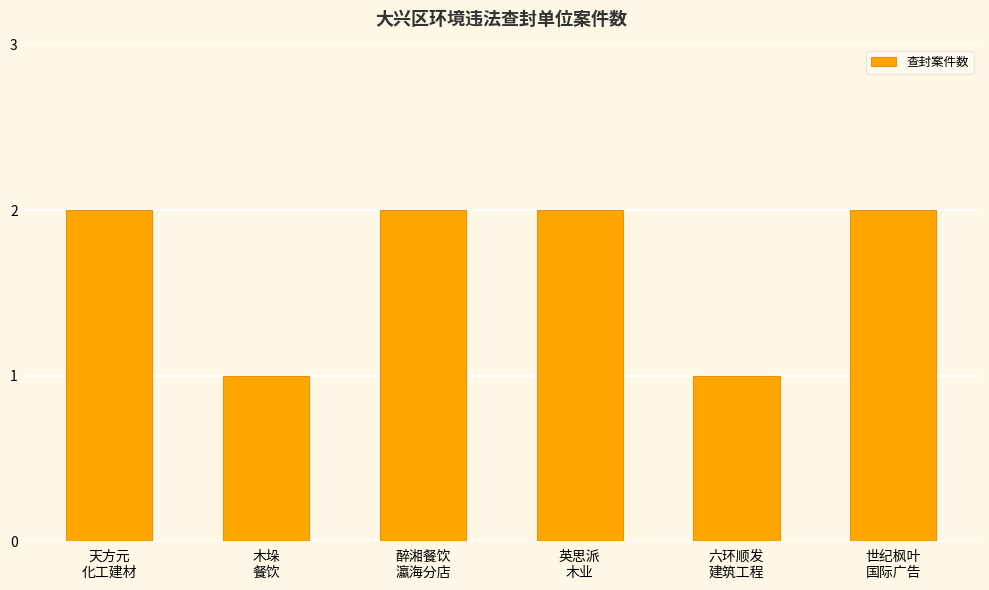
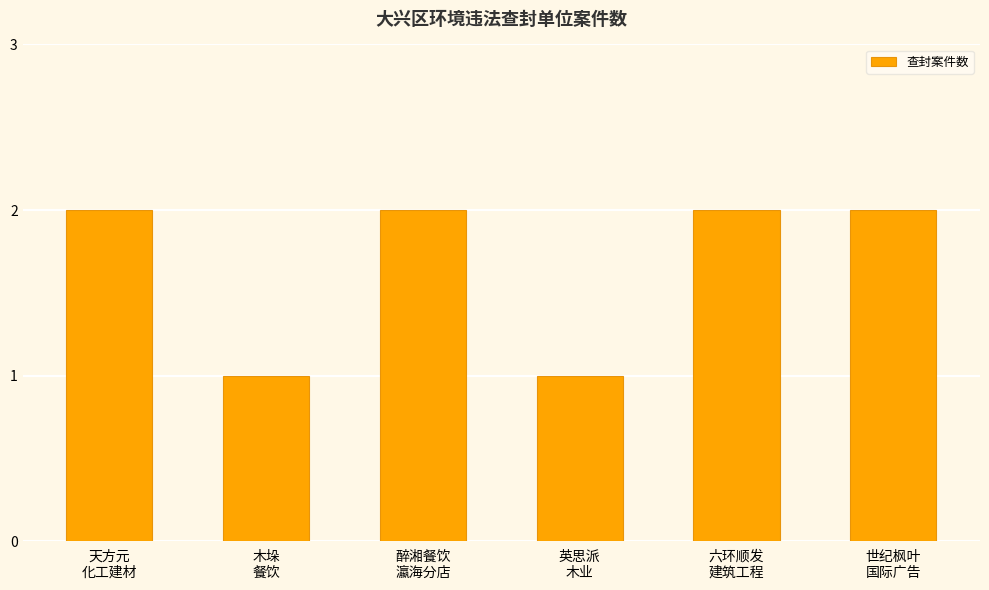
  {
    "天方元 化工建材": 2,
    "木垛 餐饮": 1,
    "醉湘餐饮 瀛海分店": 2,
-   "英思派 木业": 2,
-   "六环顺发 建筑工程": 1,
+   "英思派 木业": 1,
+   "六环顺发 建筑工程": 2,
    "世纪枫叶 国际广告": 2
  }
